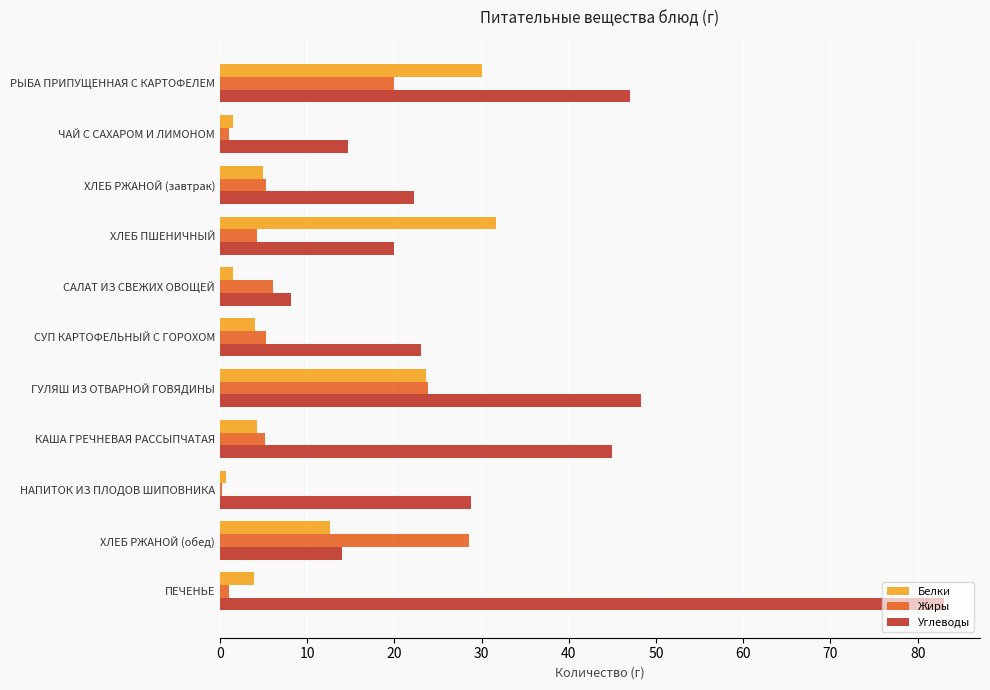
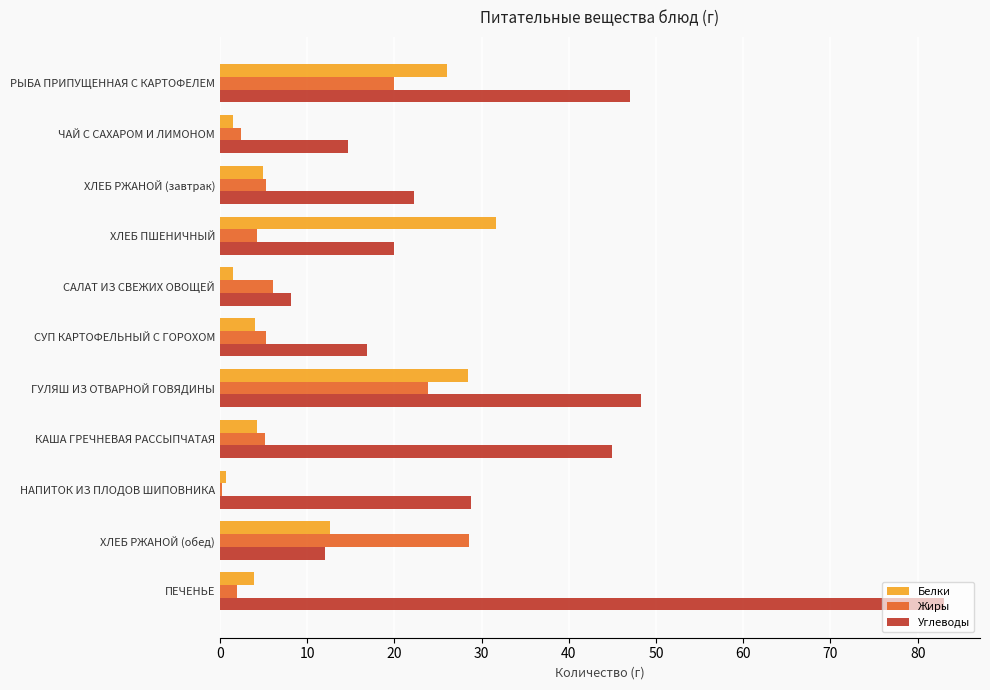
  {
    "Белки": {
-     "РЫБА ПРИПУЩЕННАЯ С КАРТОФЕЛЕМ": 30,
+     "РЫБА ПРИПУЩЕННАЯ С КАРТОФЕЛЕМ": 26,
      "ЧАЙ С САХАРОМ И ЛИМОНОМ": 2,
      "ХЛЕБ РЖАНОЙ (завтрак)": 5,
      "ХЛЕБ ПШЕНИЧНЫЙ": 32,
      "САЛАТ ИЗ СВЕЖИХ ОВОЩЕЙ": 2,
      "СУП КАРТОФЕЛЬНЫЙ С ГОРОХОМ": 4,
-     "ГУЛЯШ ИЗ ОТВАРНОЙ ГОВЯДИНЫ": 24,
+     "ГУЛЯШ ИЗ ОТВАРНОЙ ГОВЯДИНЫ": 28,
      "КАША ГРЕЧНЕВАЯ РАССЫПЧАТАЯ": 4,
      "НАПИТОК ИЗ ПЛОДОВ ШИПОВНИКА": 1,
      "ХЛЕБ РЖАНОЙ (обед)": 13,
      "ПЕЧЕНЬЕ": 4
    },
    "Жиры": {
      "РЫБА ПРИПУЩЕННАЯ С КАРТОФЕЛЕМ": 20,
-     "ЧАЙ С САХАРОМ И ЛИМОНОМ": 1,
+     "ЧАЙ С САХАРОМ И ЛИМОНОМ": 2,
      "ХЛЕБ РЖАНОЙ (завтрак)": 5,
      "ХЛЕБ ПШЕНИЧНЫЙ": 4,
      "САЛАТ ИЗ СВЕЖИХ ОВОЩЕЙ": 6,
      "СУП КАРТОФЕЛЬНЫЙ С ГОРОХОМ": 5,
      "ГУЛЯШ ИЗ ОТВАРНОЙ ГОВЯДИНЫ": 24,
      "КАША ГРЕЧНЕВАЯ РАССЫПЧАТАЯ": 5,
      "НАПИТОК ИЗ ПЛОДОВ ШИПОВНИКА": 0,
      "ХЛЕБ РЖАНОЙ (обед)": 29,
-     "ПЕЧЕНЬЕ": 1
+     "ПЕЧЕНЬЕ": 2
    },
    "Углеводы": {
      "РЫБА ПРИПУЩЕННАЯ С КАРТОФЕЛЕМ": 47,
      "ЧАЙ С САХАРОМ И ЛИМОНОМ": 15,
      "ХЛЕБ РЖАНОЙ (завтрак)": 22,
      "ХЛЕБ ПШЕНИЧНЫЙ": 20,
      "САЛАТ ИЗ СВЕЖИХ ОВОЩЕЙ": 8,
-     "СУП КАРТОФЕЛЬНЫЙ С ГОРОХОМ": 23,
+     "СУП КАРТОФЕЛЬНЫЙ С ГОРОХОМ": 17,
      "ГУЛЯШ ИЗ ОТВАРНОЙ ГОВЯДИНЫ": 48,
      "КАША ГРЕЧНЕВАЯ РАССЫПЧАТАЯ": 45,
      "НАПИТОК ИЗ ПЛОДОВ ШИПОВНИКА": 29,
-     "ХЛЕБ РЖАНОЙ (обед)": 14
+     "ХЛЕБ РЖАНОЙ (обед)": 12
    }
  }
